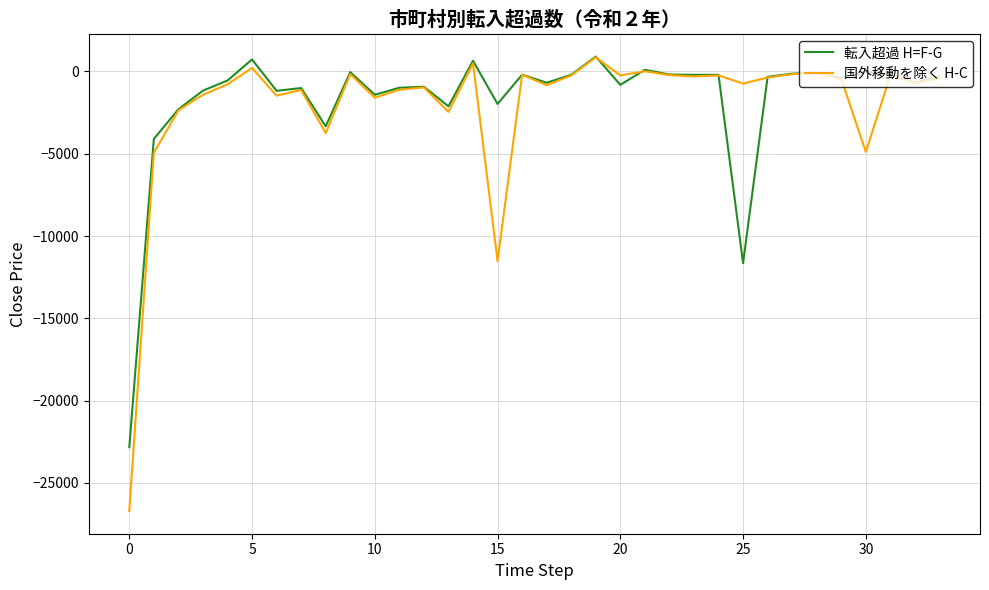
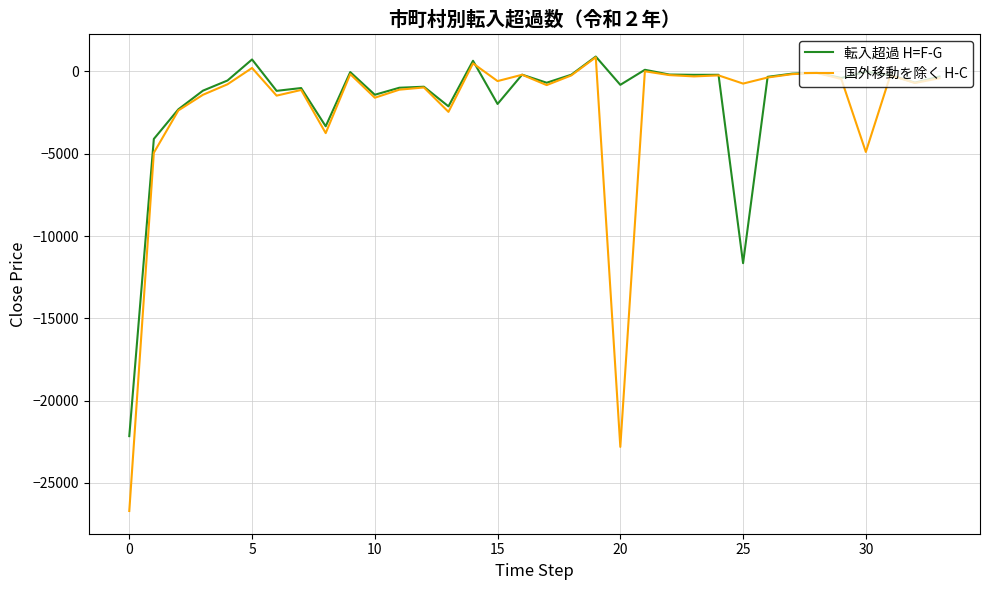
  {
    "転入超過 H=F-G": {
-     "0": -22800,
+     "0": -22200,
      "5": 700,
      "10": -1400,
      "15": -2000,
      "20": -800,
      "25": -11700
    },
    "国外移動を除く H-C": {
      "0": -26700,
      "5": 200,
      "10": -1600,
-     "15": -11500,
-     "20": -200,
+     "15": -600,
+     "20": -22800,
      "25": -700,
      "30": -4900
    }
  }
